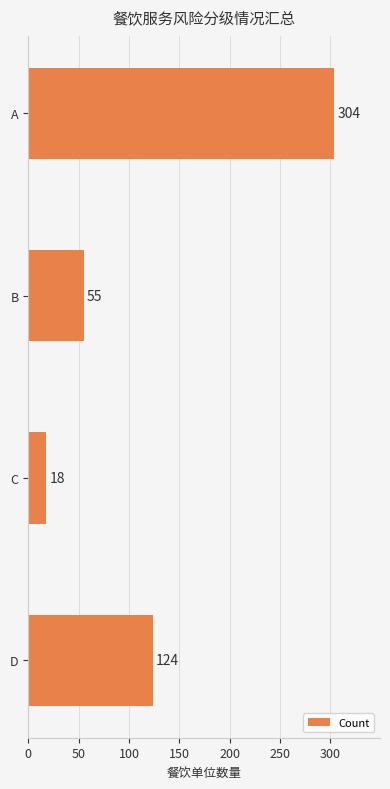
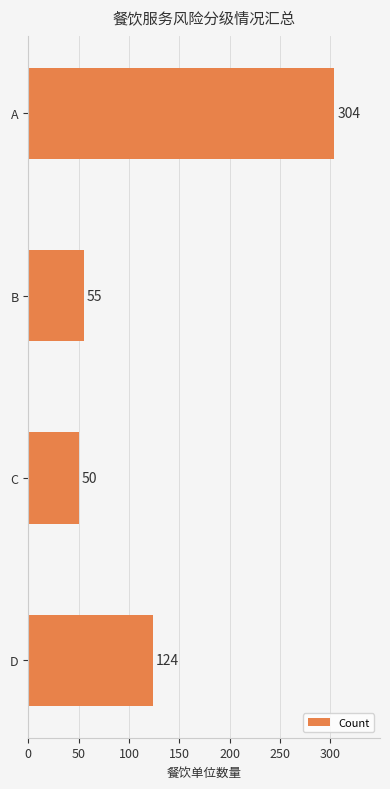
  {
    "A": 304,
    "B": 55,
-   "C": 18,
+   "C": 50,
    "D": 124
  }
